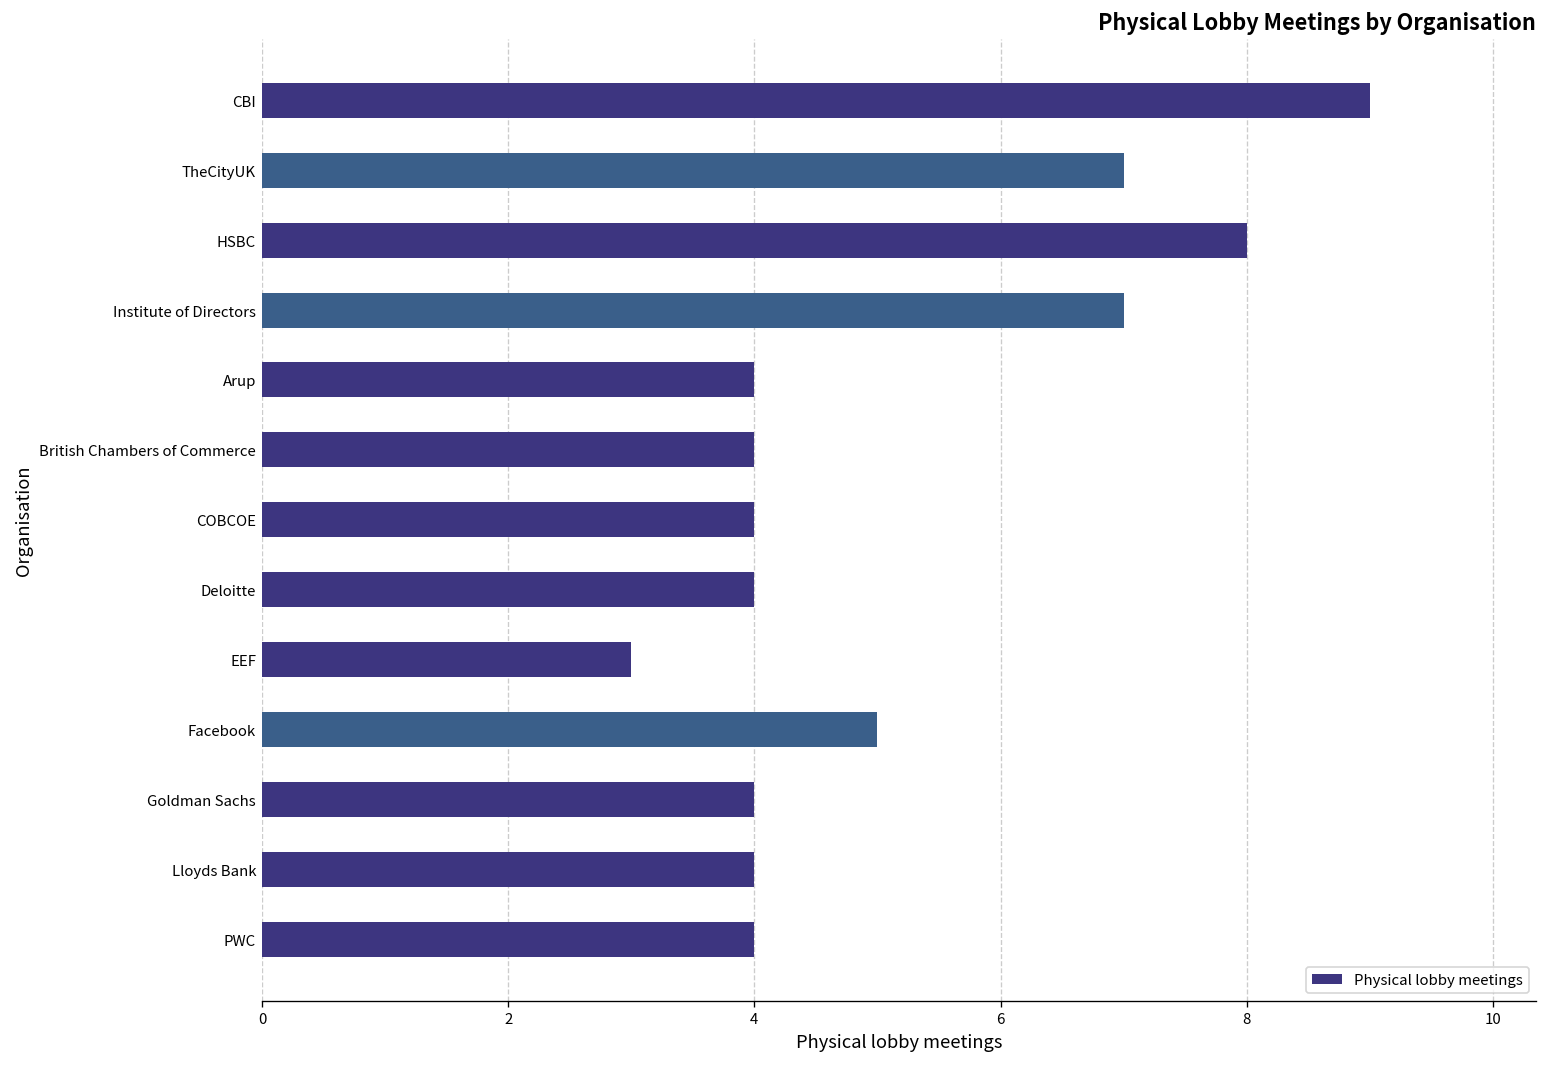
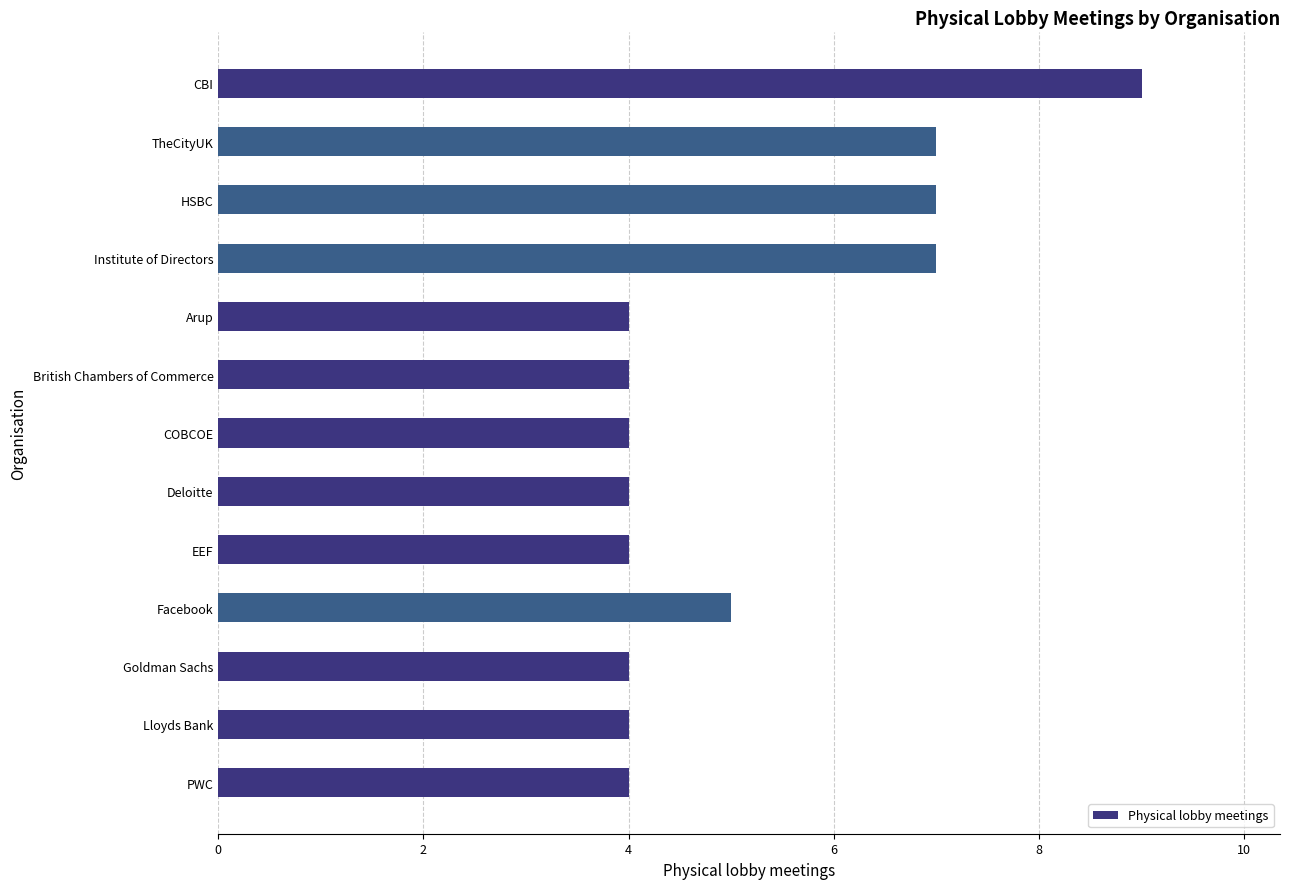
  {
    "CBI": 9,
    "TheCityUK": 7,
-   "HSBC": 8,
+   "HSBC": 7,
    "Institute of Directors": 7,
    "Arup": 4,
    "British Chambers of Commerce": 4,
    "COBCOE": 4,
    "Deloitte": 4,
-   "EEF": 3,
+   "EEF": 4,
    "Facebook": 5,
    "Goldman Sachs": 4,
    "Lloyds Bank": 4,
    "PWC": 4
  }
